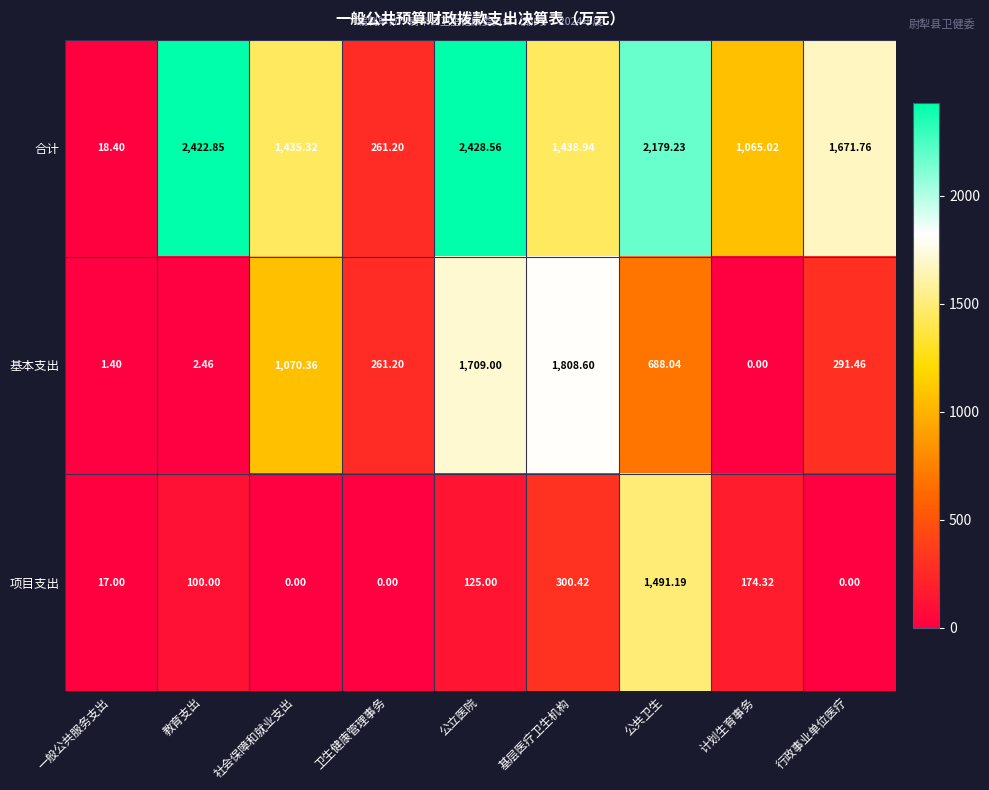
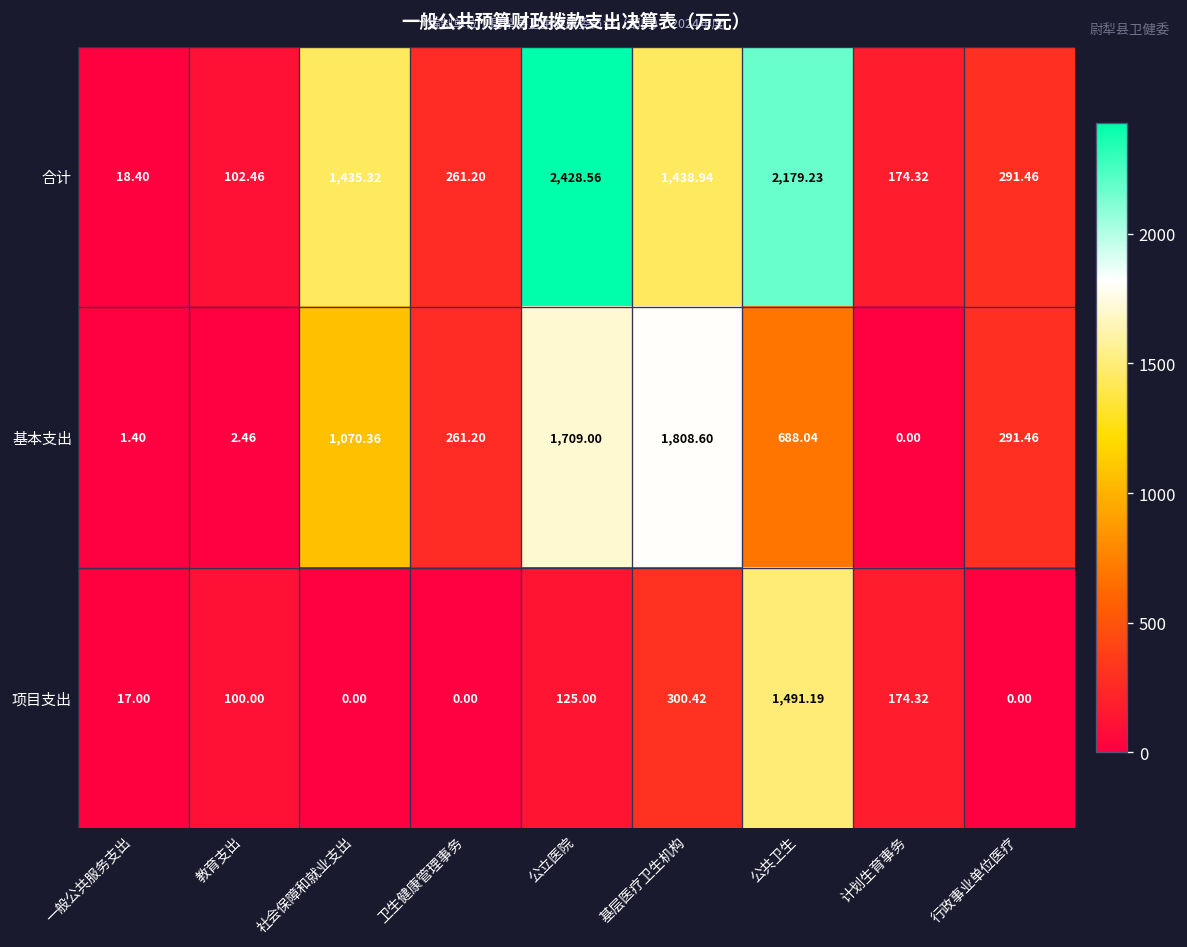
  {
    "合计": {
      "一般公共服务支出": "18.40",
-     "教育支出": "2,422.85",
+     "教育支出": "102.46",
      "社会保障和就业支出": "1,435.32",
      "卫生健康管理事务": "261.20",
      "公立医院": "2,428.56",
      "基层医疗卫生机构": "1,438.94",
      "公共卫生": "2,179.23",
-     "计划生育事务": "1,065.02",
-     "行政事业单位医疗": "1,671.76"
+     "计划生育事务": "174.32",
+     "行政事业单位医疗": "291.46"
    },
    "基本支出": {
      "一般公共服务支出": "1.40",
      "教育支出": "2.46",
      "社会保障和就业支出": "1,070.36",
      "卫生健康管理事务": "261.20",
      "公立医院": "1,709.00",
      "基层医疗卫生机构": "1,808.60",
      "公共卫生": "688.04",
      "计划生育事务": "0.00",
      "行政事业单位医疗": "291.46"
    },
    "项目支出": {
      "一般公共服务支出": "17.00",
      "教育支出": "100.00",
      "社会保障和就业支出": "0.00",
      "卫生健康管理事务": "0.00",
      "公立医院": "125.00",
      "基层医疗卫生机构": "300.42",
      "公共卫生": "1,491.19",
      "计划生育事务": "174.32",
      "行政事业单位医疗": "0.00"
    }
  }
